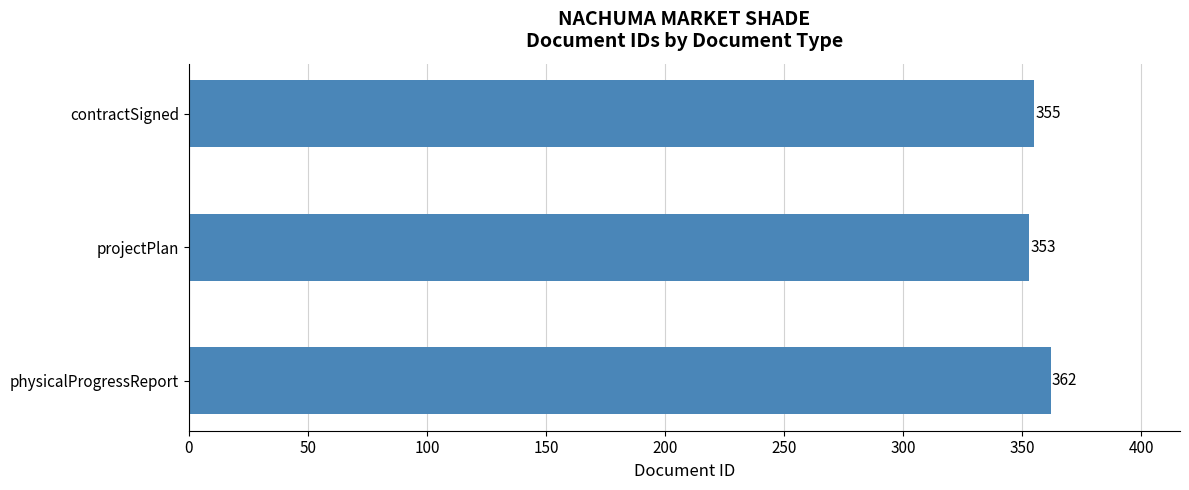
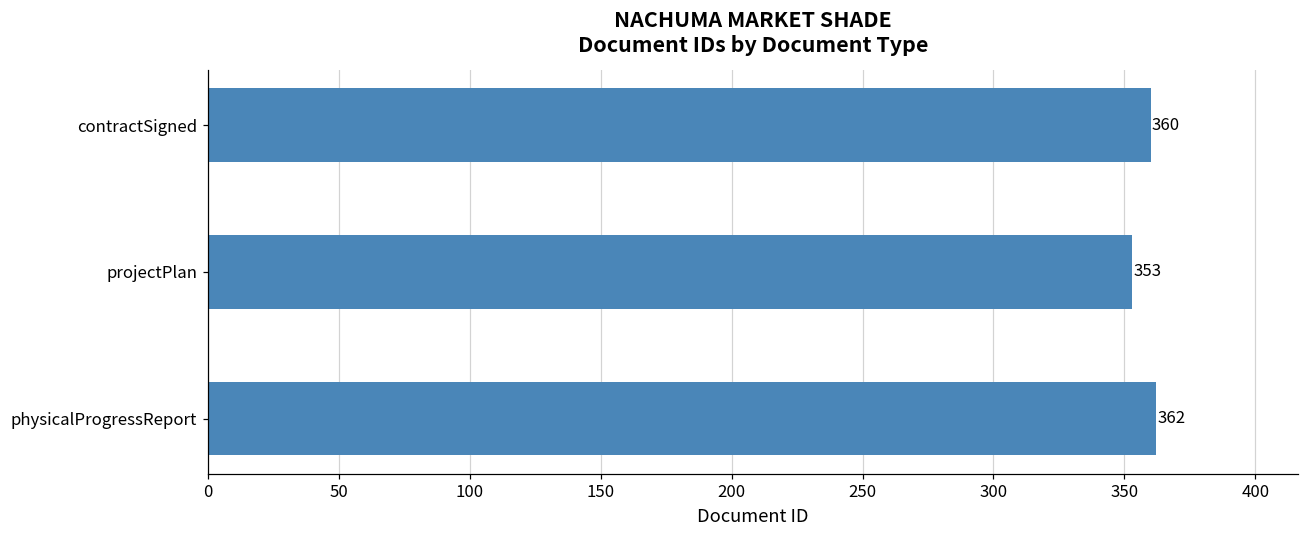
  {
-   "contractSigned": 355,
+   "contractSigned": 360,
    "projectPlan": 353,
    "physicalProgressReport": 362
  }
